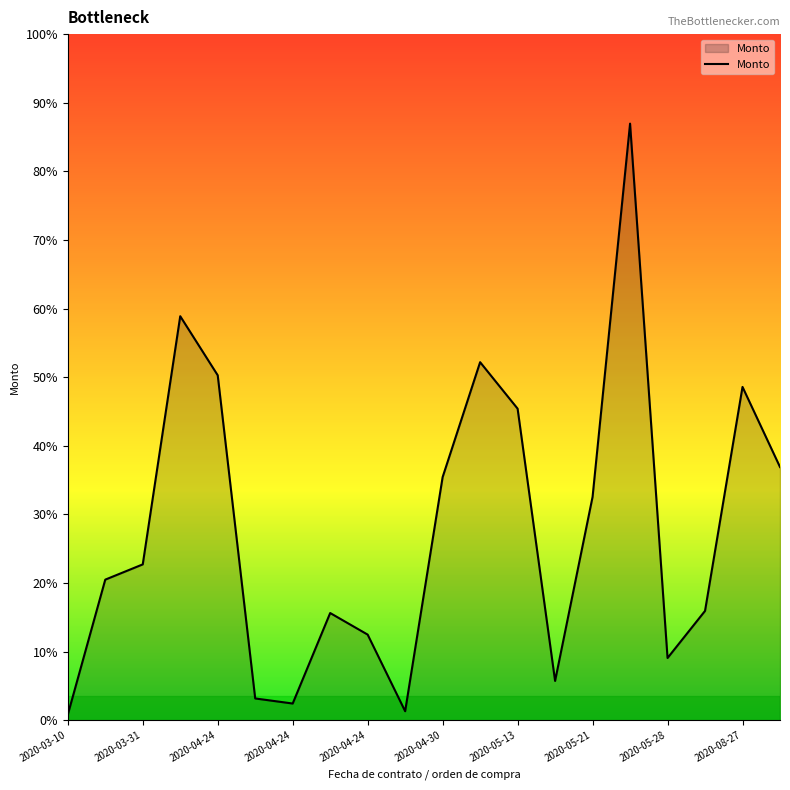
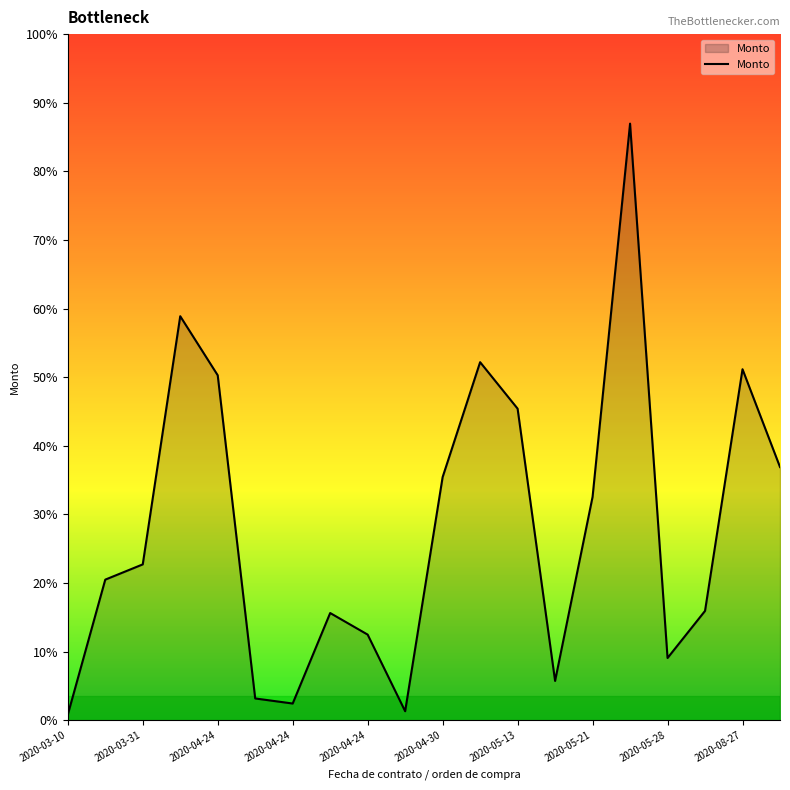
  {
    "2020-05-21": "33%",
-   "2020-08-27": "49%"
+   "2020-08-27": "51%"
  }
